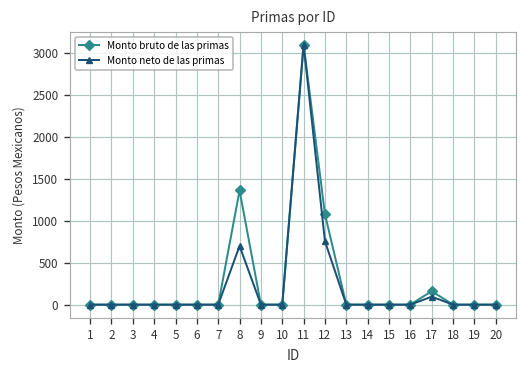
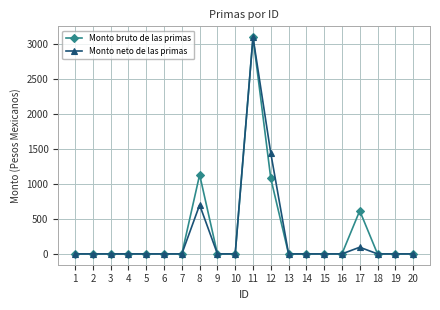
  {
    "Monto bruto de las primas": {
-     "8": 1400,
+     "8": 1100,
      "12": 1100,
-     "17": 200
+     "17": 600
    },
    "Monto neto de las primas": {
      "8": 700,
-     "12": 800,
+     "12": 1400,
      "17": 100
    }
  }
